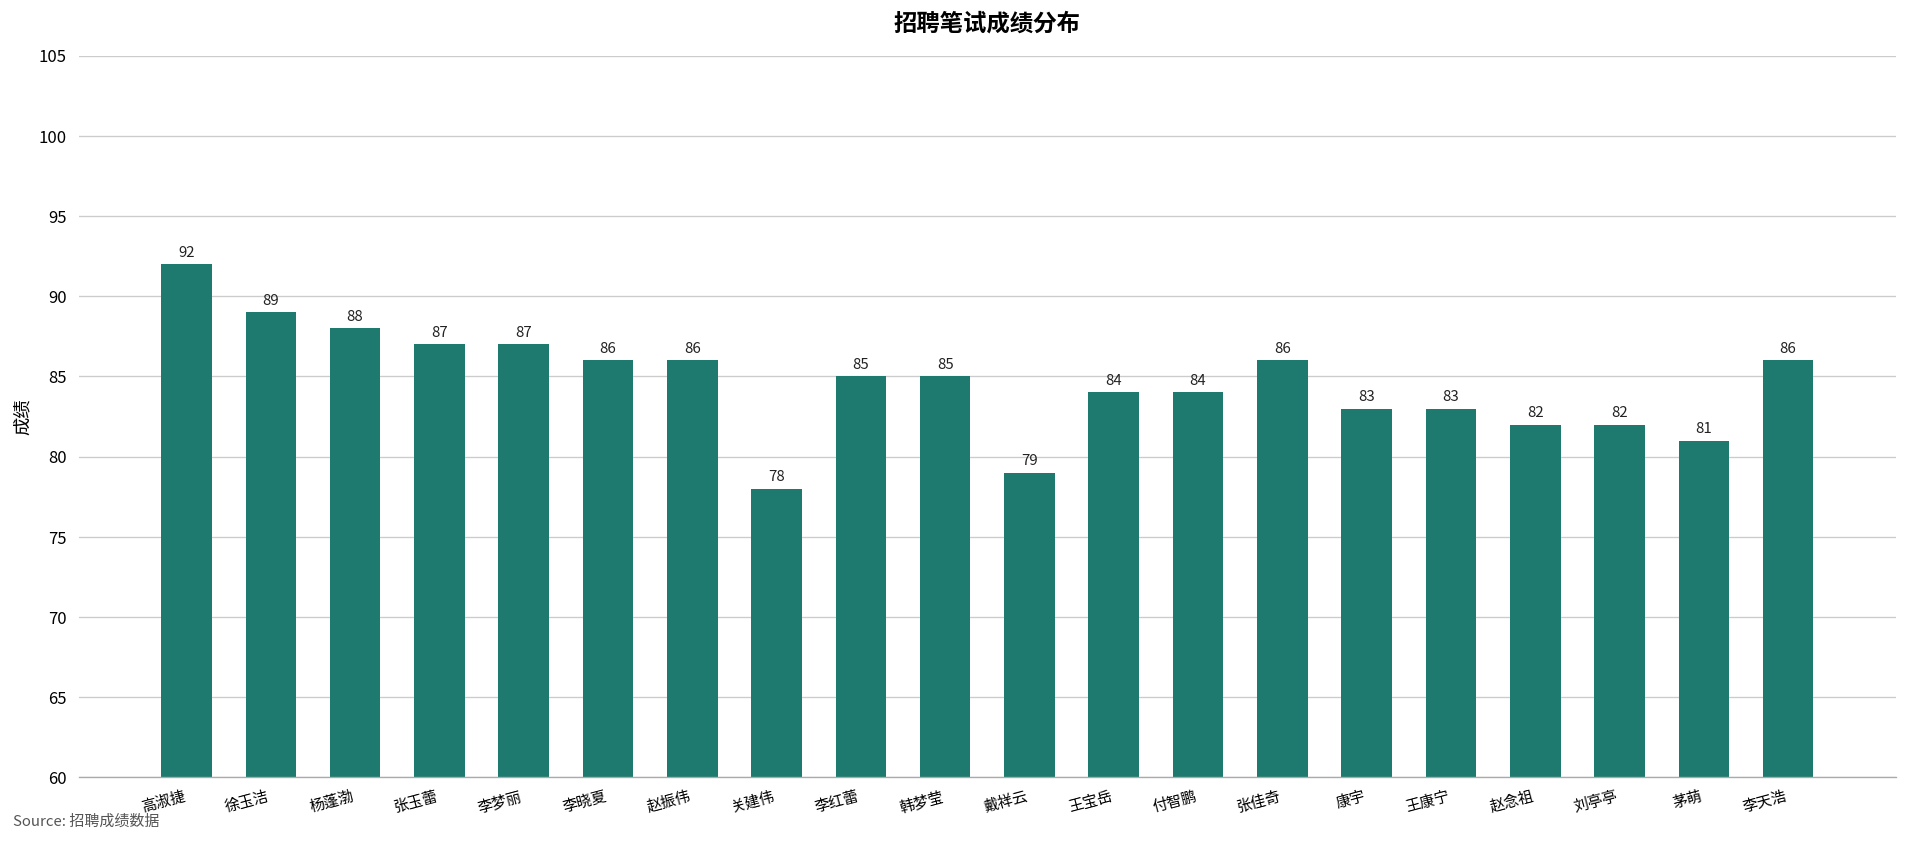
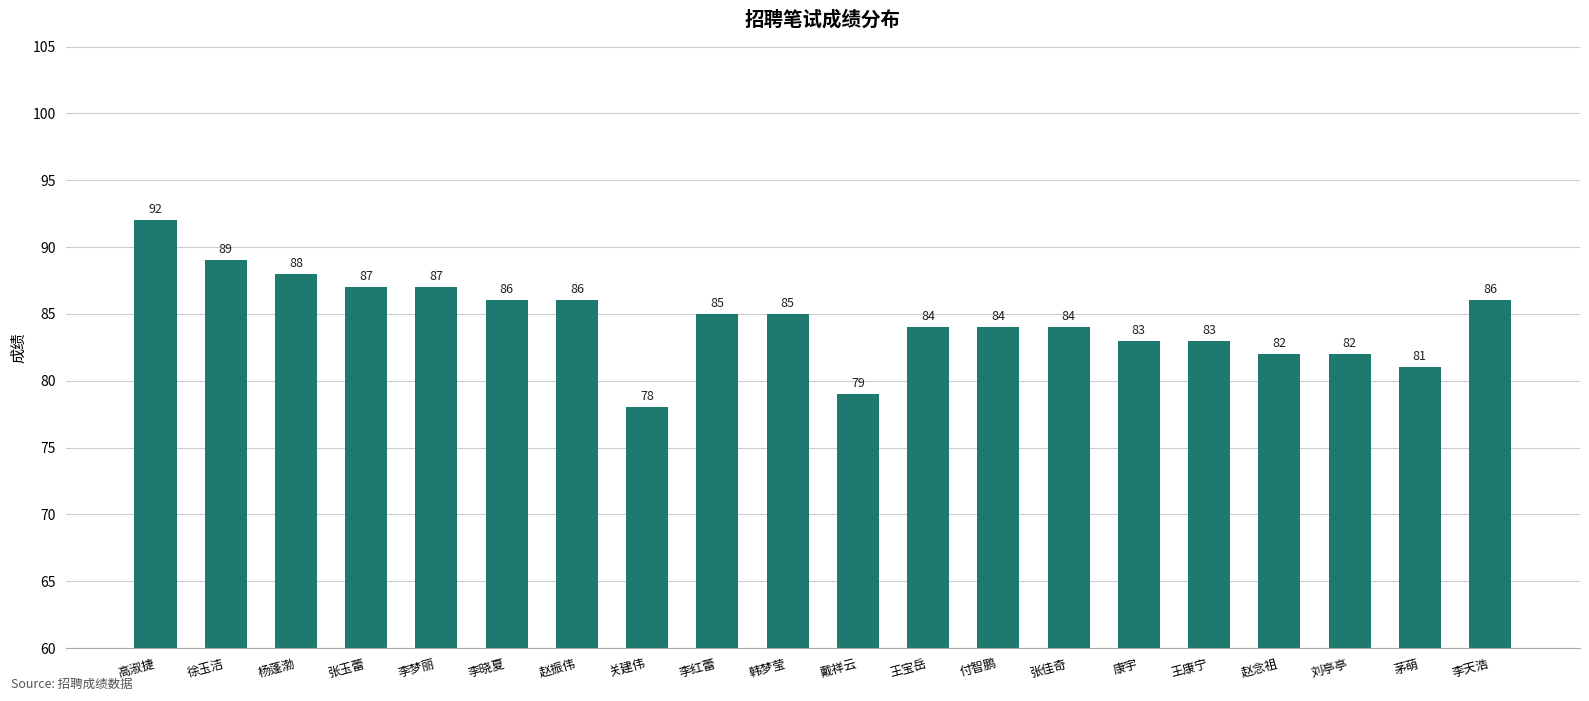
  {
    "高淑捷": 92,
    "徐玉洁": 89,
    "杨蓬渤": 88,
    "张玉蕾": 87,
    "李梦丽": 87,
    "李晓夏": 86,
    "赵振伟": 86,
    "关建伟": 78,
    "李红蕾": 85,
    "韩梦莹": 85,
    "戴祥云": 79,
    "王宝岳": 84,
    "付智鹏": 84,
-   "张佳奇": 86,
+   "张佳奇": 84,
    "康宇": 83,
    "王康宁": 83,
    "赵念祖": 82,
    "刘亭亭": 82,
    "茅萌": 81,
    "李天浩": 86
  }
